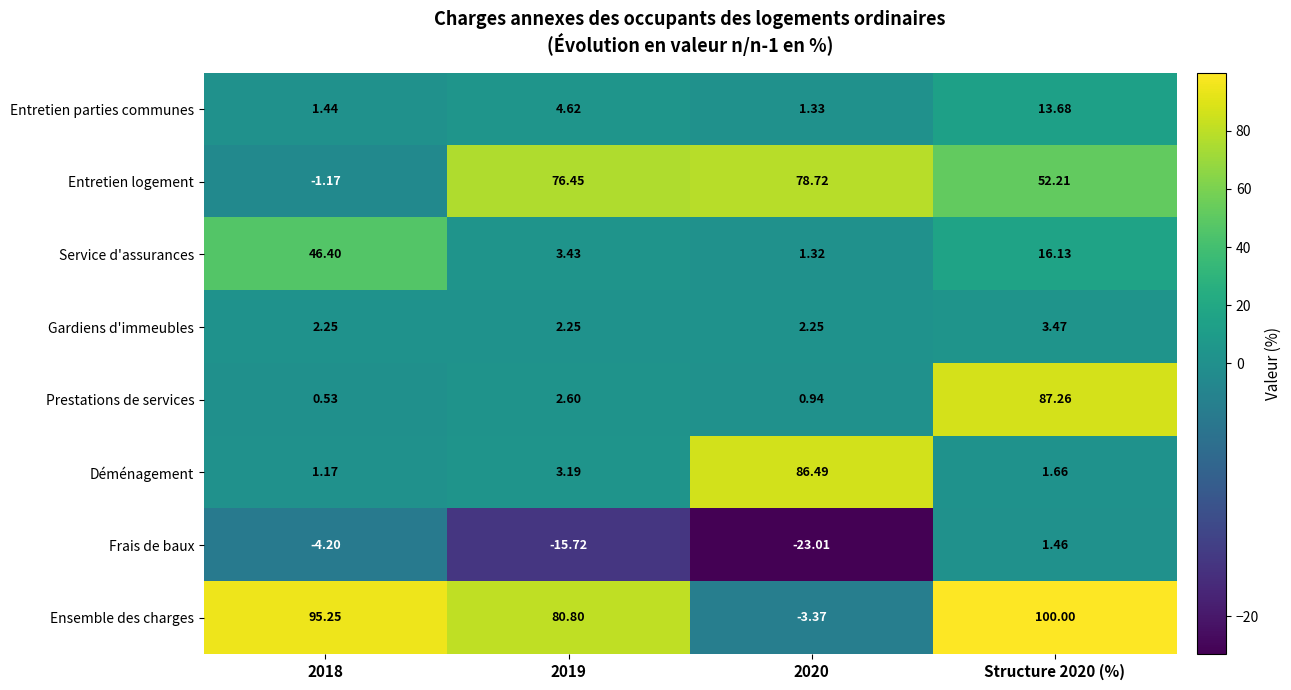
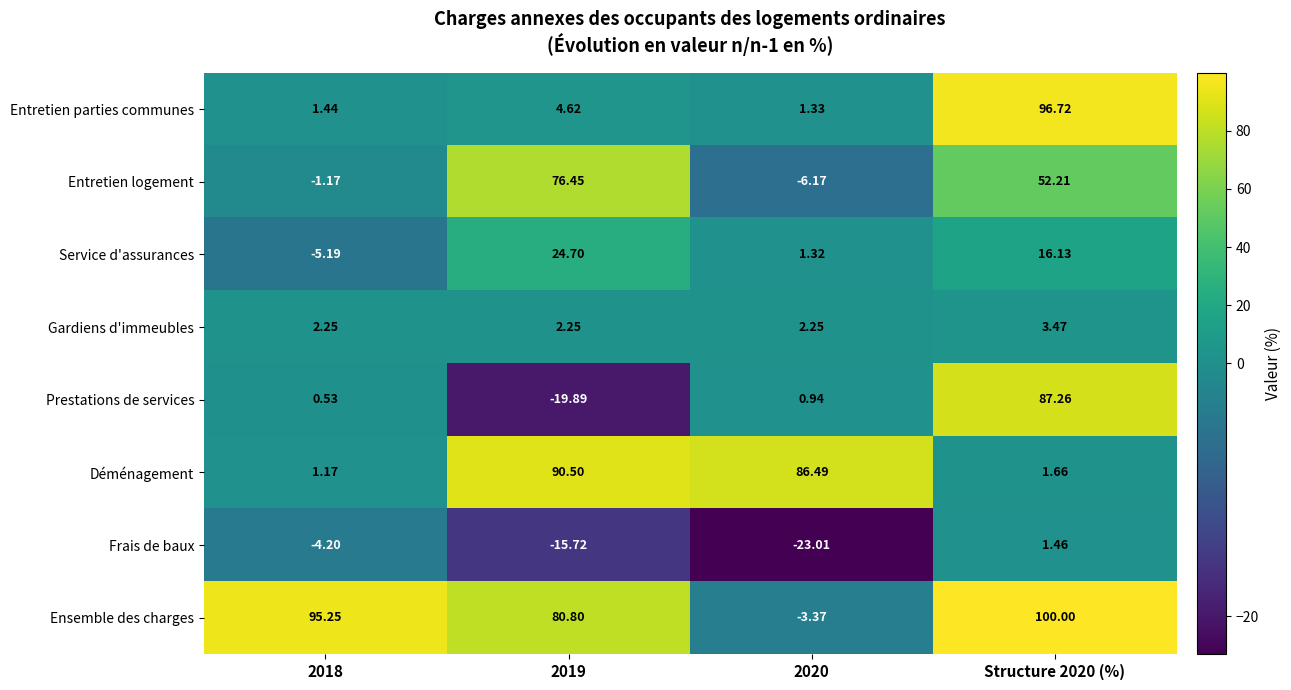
  {
    "Entretien parties communes": {
      "2018": 1.44,
      "2019": 4.62,
      "2020": 1.33,
-     "Structure 2020 (%)": 13.68
+     "Structure 2020 (%)": 96.72
    },
    "Entretien logement": {
      "2018": -1.17,
      "2019": 76.45,
-     "2020": 78.72,
+     "2020": -6.17,
      "Structure 2020 (%)": 52.21
    },
    "Service d'assurances": {
-     "2018": 46.40,
-     "2019": 3.43,
+     "2018": -5.19,
+     "2019": 24.70,
      "2020": 1.32,
      "Structure 2020 (%)": 16.13
    },
    "Gardiens d'immeubles": {
      "2018": 2.25,
      "2019": 2.25,
      "2020": 2.25,
      "Structure 2020 (%)": 3.47
    },
    "Prestations de services": {
      "2018": 0.53,
-     "2019": 2.60,
+     "2019": -19.89,
      "2020": 0.94,
      "Structure 2020 (%)": 87.26
    },
    "Déménagement": {
      "2018": 1.17,
-     "2019": 3.19,
+     "2019": 90.50,
      "2020": 86.49,
      "Structure 2020 (%)": 1.66
    },
    "Frais de baux": {
      "2018": -4.20,
      "2019": -15.72,
      "2020": -23.01,
      "Structure 2020 (%)": 1.46
    },
    "Ensemble des charges": {
      "2018": 95.25,
      "2019": 80.80,
      "2020": -3.37,
      "Structure 2020 (%)": 100.00
    }
  }
